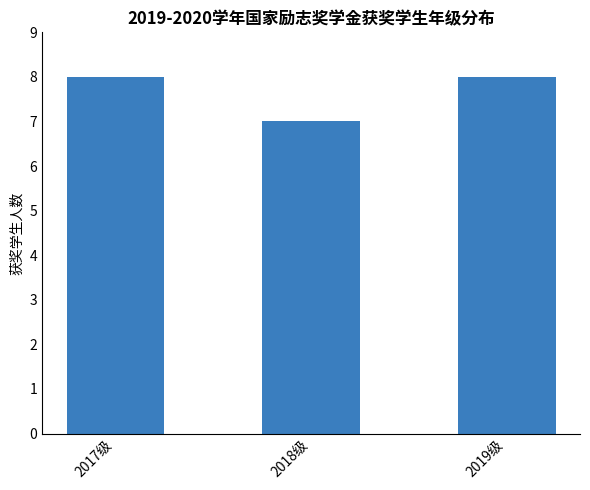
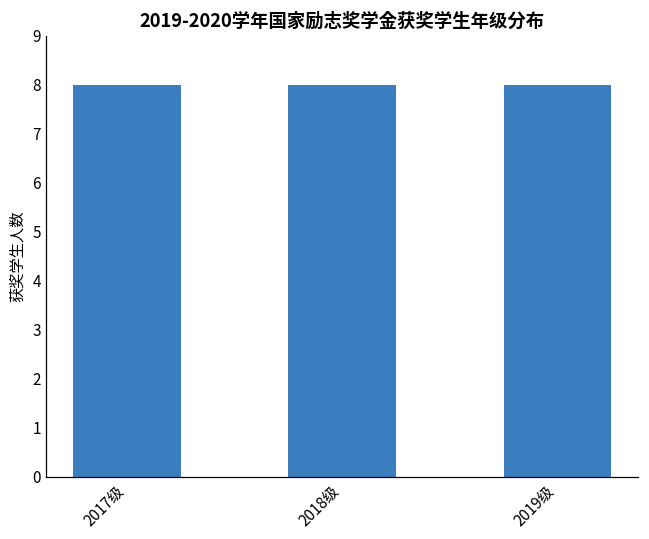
  {
    "2017级": 8,
-   "2018级": 7,
+   "2018级": 8,
    "2019级": 8
  }
